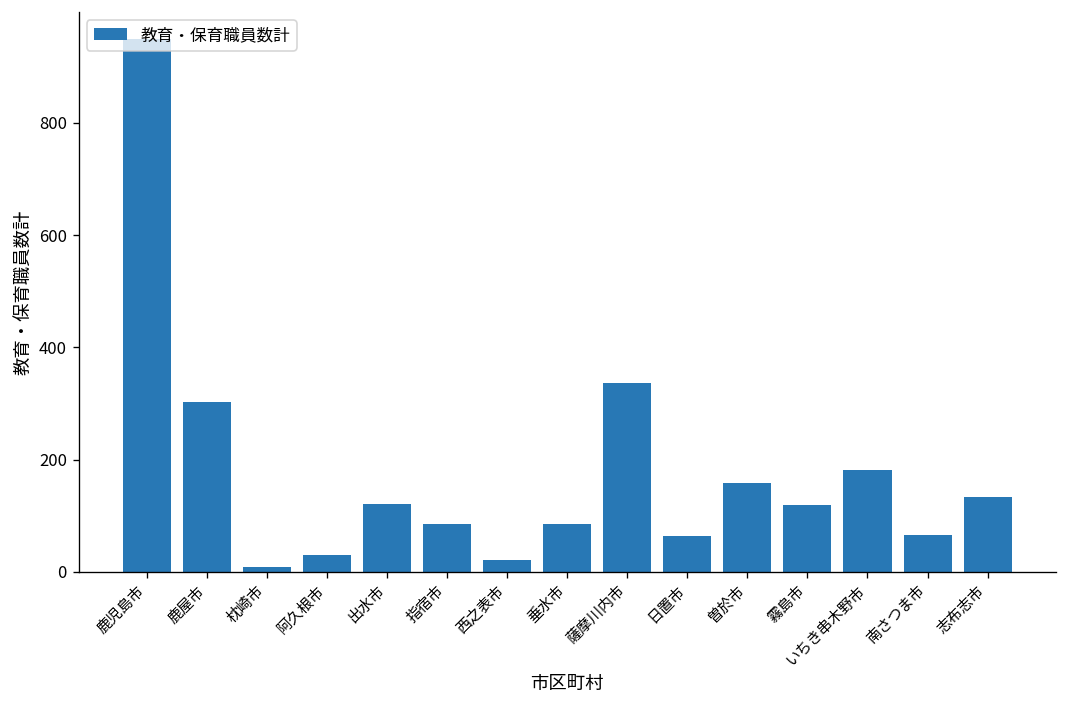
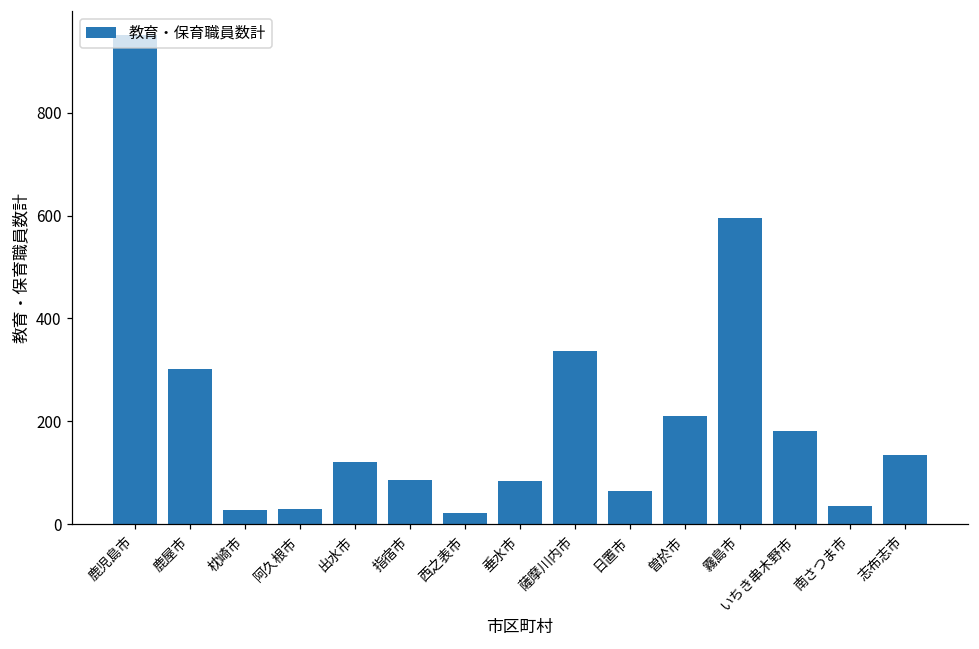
  {
    "鹿屋市": 300,
-   "枕崎市": 10,
+   "枕崎市": 30,
    "阿久根市": 30,
    "出水市": 120,
    "指宿市": 90,
    "西之表市": 20,
    "垂水市": 90,
    "薩摩川内市": 340,
    "日置市": 60,
-   "曽於市": 160,
-   "霧島市": 120,
+   "曽於市": 210,
+   "霧島市": 600,
    "いちき串木野市": 180,
-   "南さつま市": 70,
+   "南さつま市": 40,
    "志布志市": 130
  }
